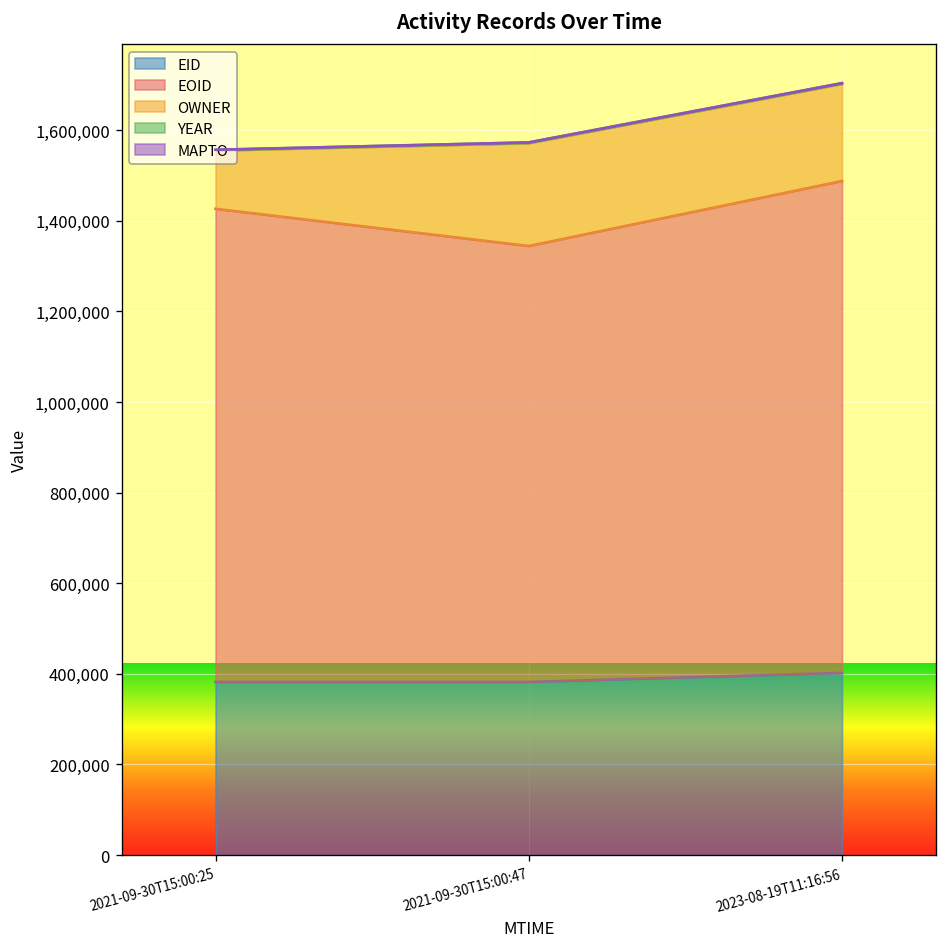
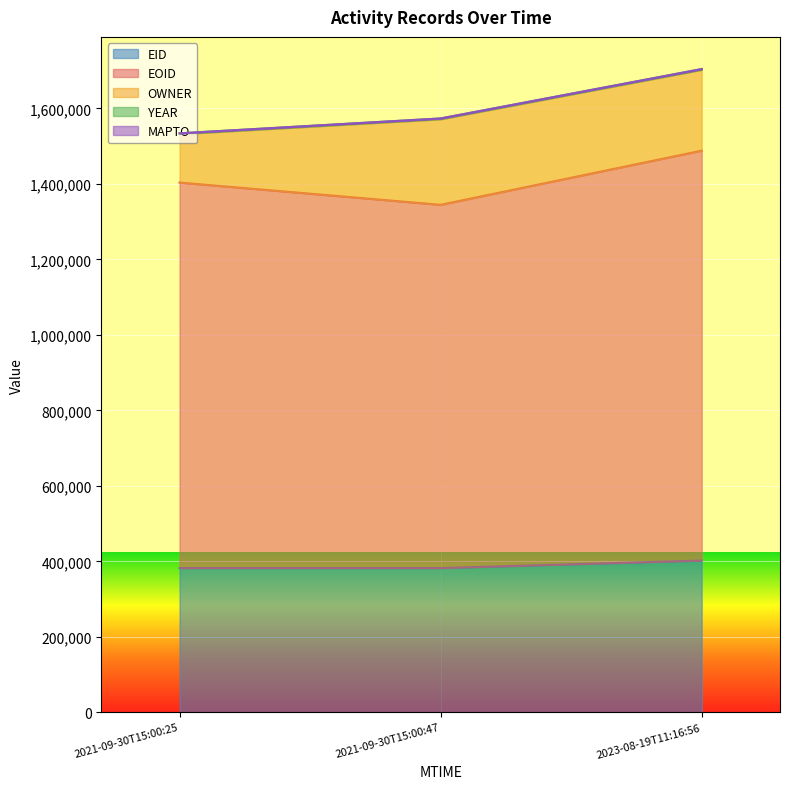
  {
    "EID": {
      "2021-09-30T15:00:25": "380,000",
      "2021-09-30T15:00:47": "380,000",
      "2023-08-19T11:16:56": "400,000"
    },
    "EOID": {
-     "2021-09-30T15:00:25": "1,040,000",
+     "2021-09-30T15:00:25": "1,020,000",
      "2021-09-30T15:00:47": "960,000",
      "2023-08-19T11:16:56": "1,090,000"
    }
  }
